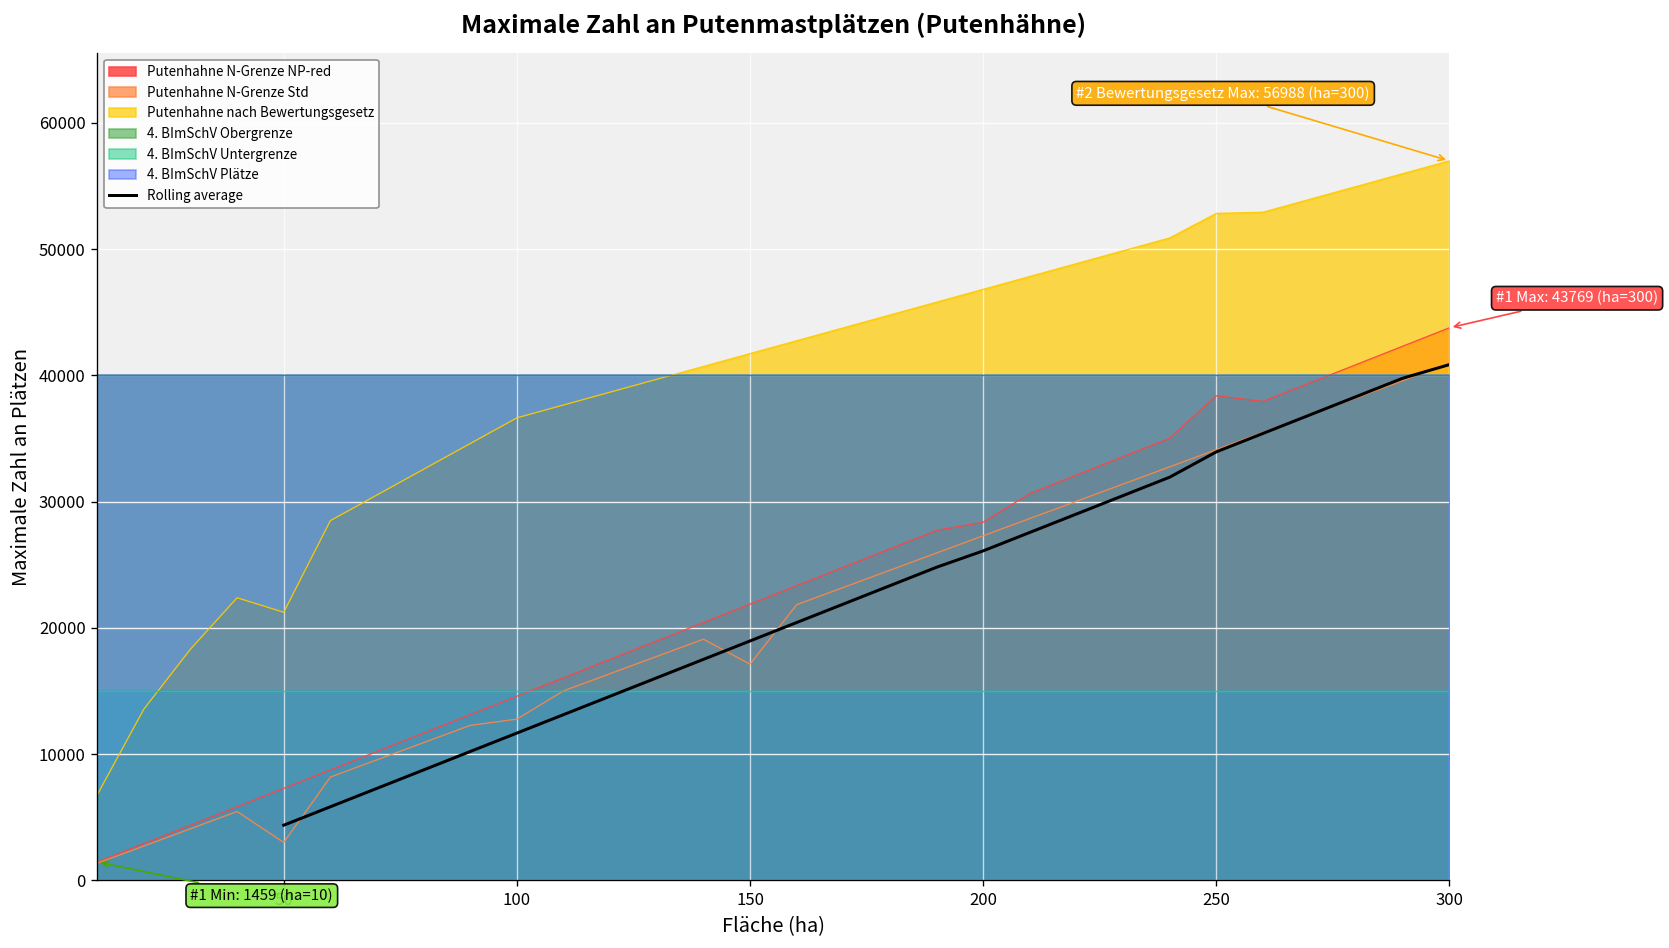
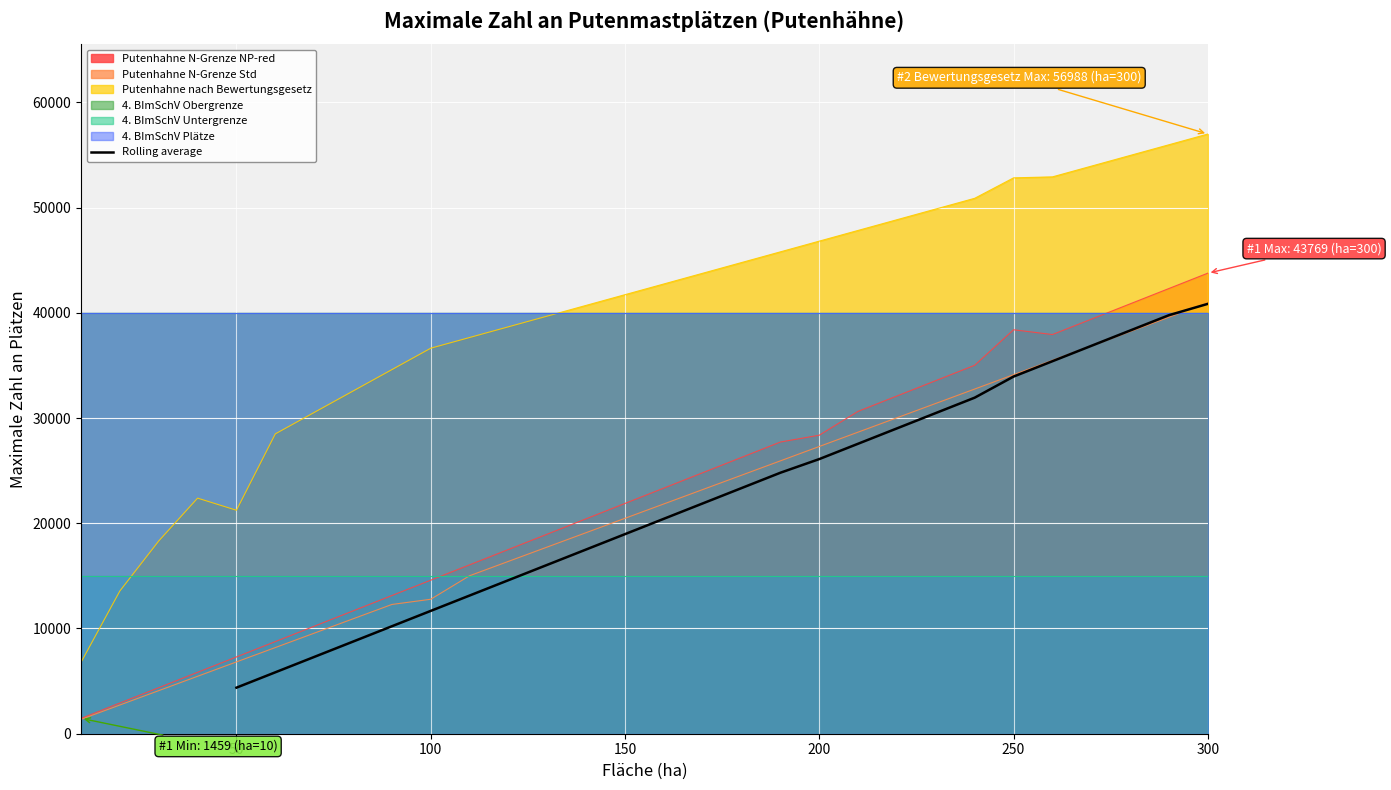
  {
    "Putenhahne N-Grenze NP-red": {
      "50": 7300,
      "100": 14600,
      "150": 21900,
      "200": 28400,
      "250": 38400,
      "300": 43800
    },
    "Putenhahne N-Grenze Std": {
-     "50": 3000,
+     "50": 6800,
      "100": 12800,
-     "150": 17100,
+     "150": 20500,
      "200": 27300
    },
    "Putenhahne nach Bewertungsgesetz": {
      "50": 21200,
      "100": 36600,
      "150": 41700,
      "200": 46800,
      "250": 52800,
      "300": 57000
    },
    "4. BImSchV Plätze": {
      "50": 40000,
      "100": 40000,
      "150": 40000,
      "200": 40000,
      "250": 40000,
      "300": 40000
    },
    "4. BImSchV Untergrenze": {
      "50": 15000,
      "100": 15000,
      "150": 15000,
      "200": 15000,
      "250": 15000,
      "300": 15000
    },
    "Rolling average": {
      "50": 4400,
      "100": 11700,
      "150": 19000,
      "200": 26100
    }
  }
